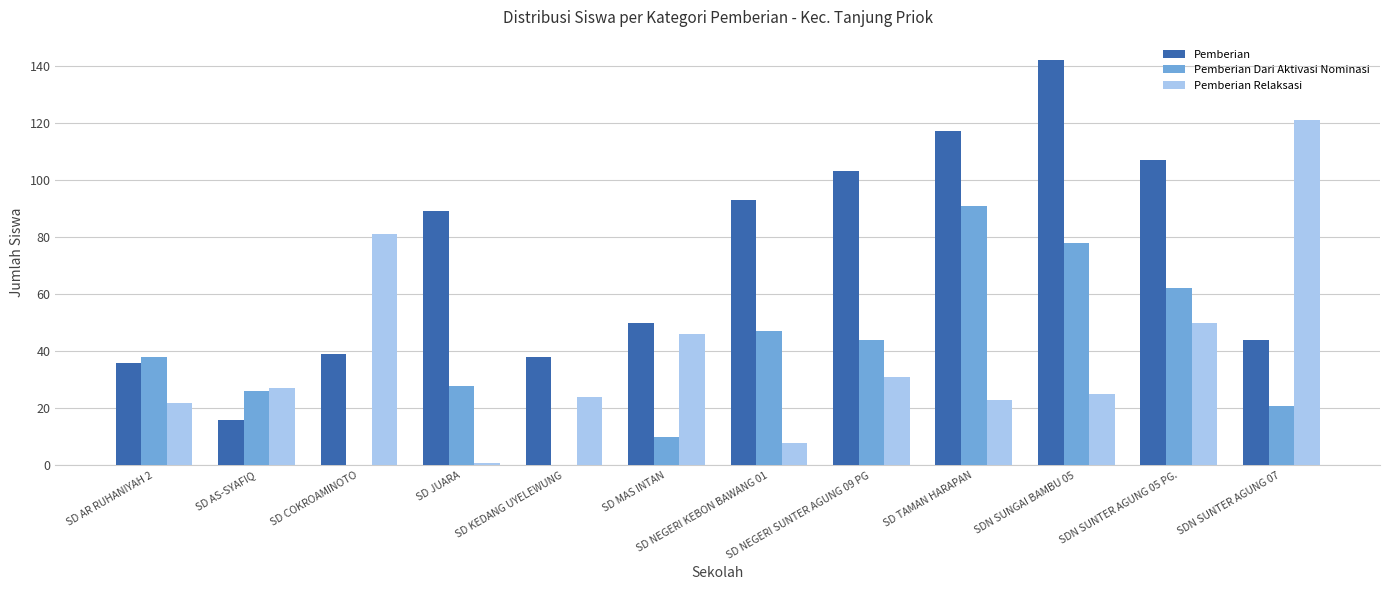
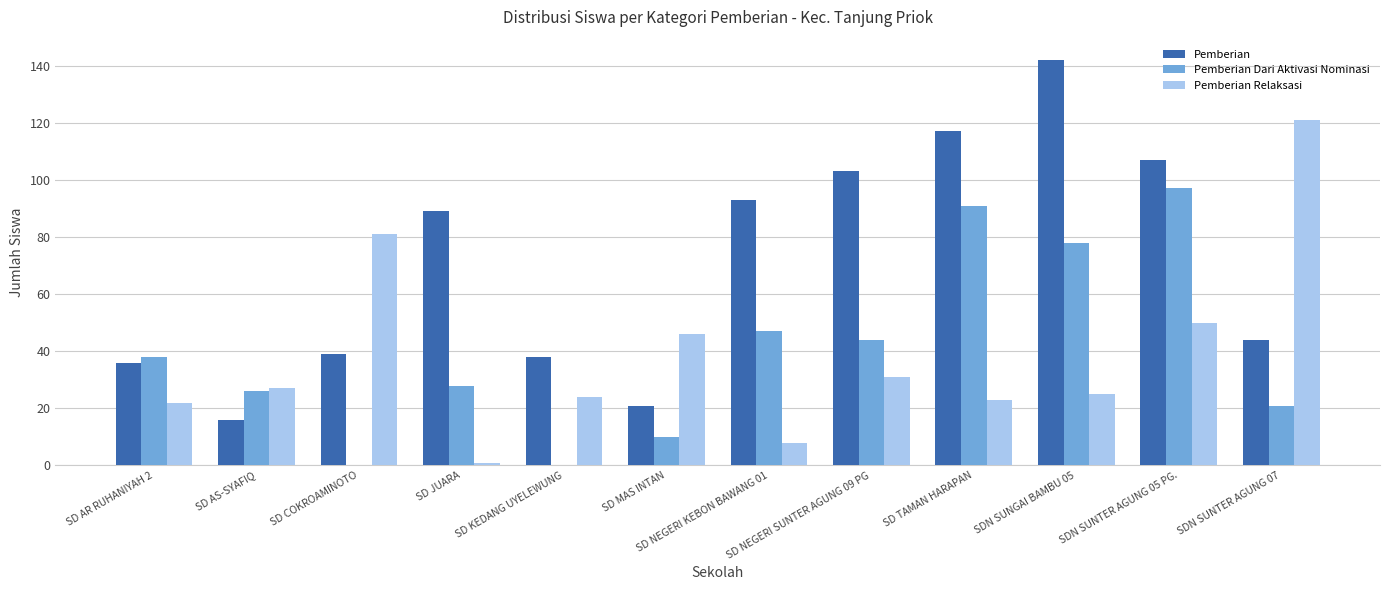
  {
    "Pemberian": {
      "SD AR RUHANIYAH 2": 36,
      "SD AS-SYAFIQ": 16,
      "SD COKROAMINOTO": 39,
      "SD JUARA": 89,
      "SD KEDANG UYELEWUNG": 38,
-     "SD MAS INTAN": 50,
+     "SD MAS INTAN": 21,
      "SD NEGERI KEBON BAWANG 01": 93,
      "SD NEGERI SUNTER AGUNG 09 PG": 103,
      "SD TAMAN HARAPAN": 117,
      "SDN SUNGAI BAMBU 05": 142,
      "SDN SUNTER AGUNG 05 PG.": 107,
      "SDN SUNTER AGUNG 07": 44
    },
    "Pemberian Dari Aktivasi Nominasi": {
      "SD AR RUHANIYAH 2": 38,
      "SD AS-SYAFIQ": 26,
      "SD COKROAMINOTO": 0,
      "SD JUARA": 28,
      "SD KEDANG UYELEWUNG": 0,
      "SD MAS INTAN": 10,
      "SD NEGERI KEBON BAWANG 01": 47,
      "SD NEGERI SUNTER AGUNG 09 PG": 44,
      "SD TAMAN HARAPAN": 91,
      "SDN SUNGAI BAMBU 05": 78,
-     "SDN SUNTER AGUNG 05 PG.": 62,
+     "SDN SUNTER AGUNG 05 PG.": 97,
      "SDN SUNTER AGUNG 07": 21
    },
    "Pemberian Relaksasi": {
      "SD AR RUHANIYAH 2": 22,
      "SD AS-SYAFIQ": 27,
      "SD COKROAMINOTO": 81,
      "SD JUARA": 1,
      "SD KEDANG UYELEWUNG": 24,
      "SD MAS INTAN": 46,
      "SD NEGERI KEBON BAWANG 01": 8,
      "SD NEGERI SUNTER AGUNG 09 PG": 31,
      "SD TAMAN HARAPAN": 23,
      "SDN SUNGAI BAMBU 05": 25,
      "SDN SUNTER AGUNG 05 PG.": 50,
      "SDN SUNTER AGUNG 07": 121
    }
  }
